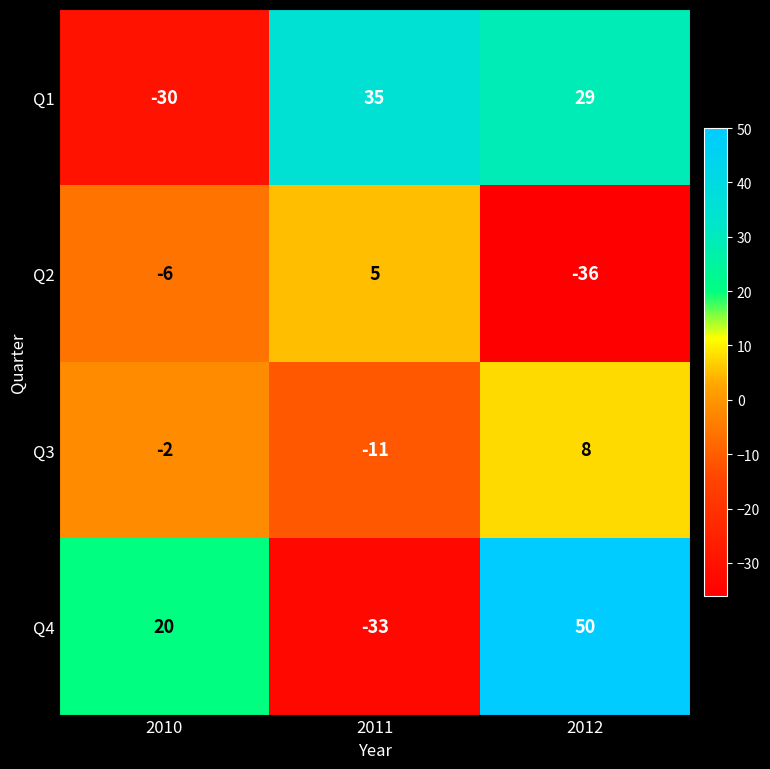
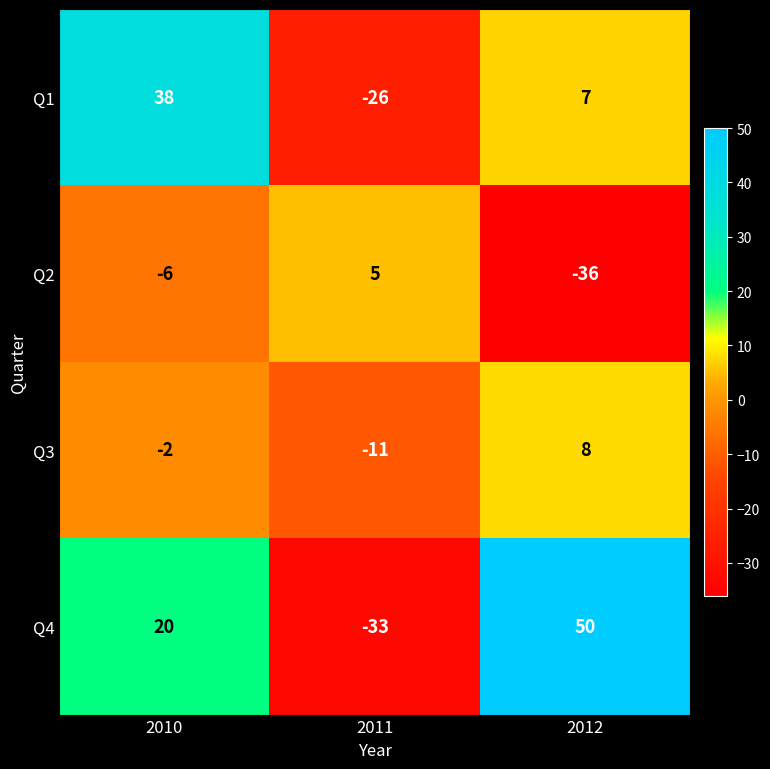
  {
    "Q1": {
-     "2010": -30,
-     "2011": 35,
-     "2012": 29
+     "2010": 38,
+     "2011": -26,
+     "2012": 7
    },
    "Q2": {
      "2010": -6,
      "2011": 5,
      "2012": -36
    },
    "Q3": {
      "2010": -2,
      "2011": -11,
      "2012": 8
    },
    "Q4": {
      "2010": 20,
      "2011": -33,
      "2012": 50
    }
  }
